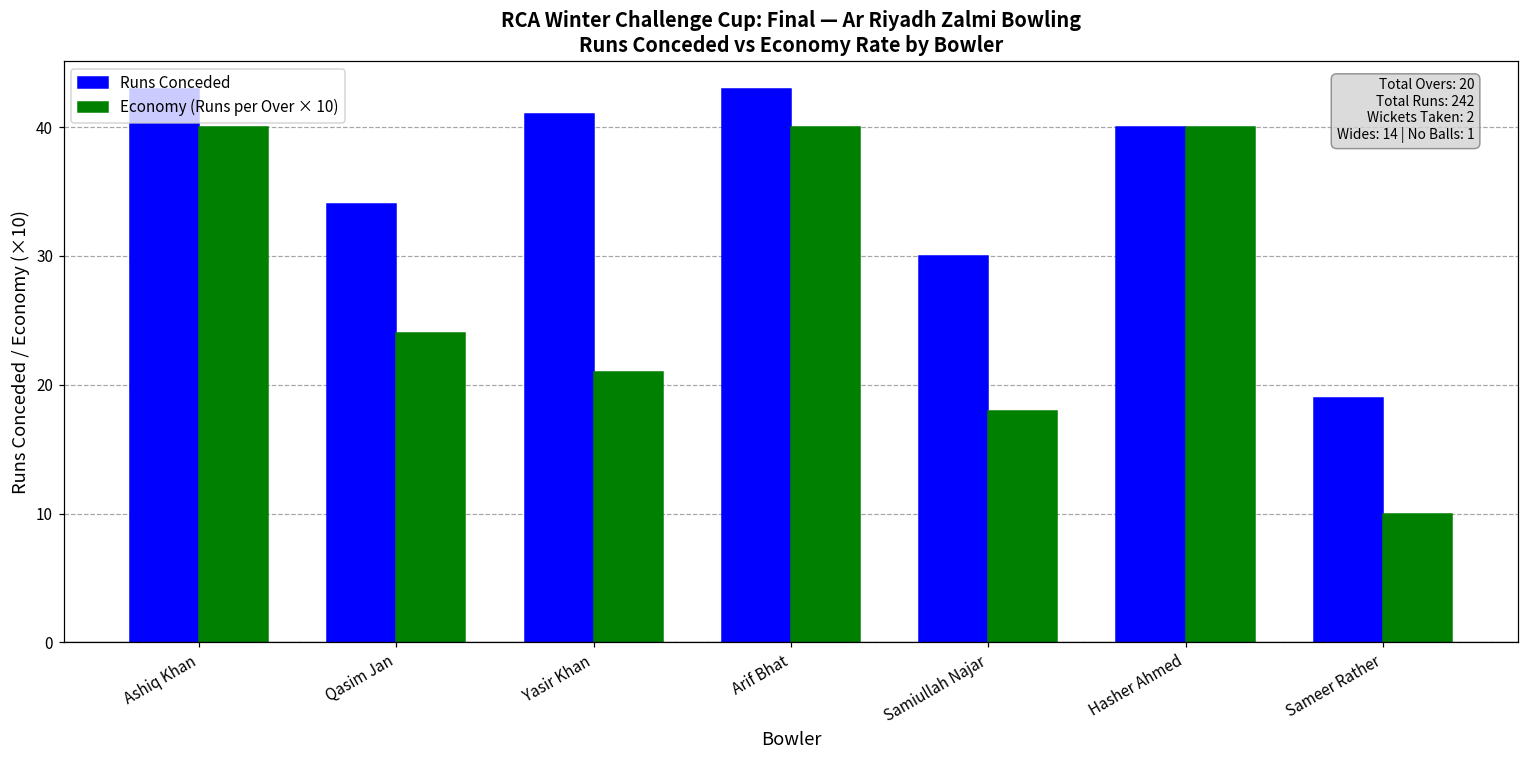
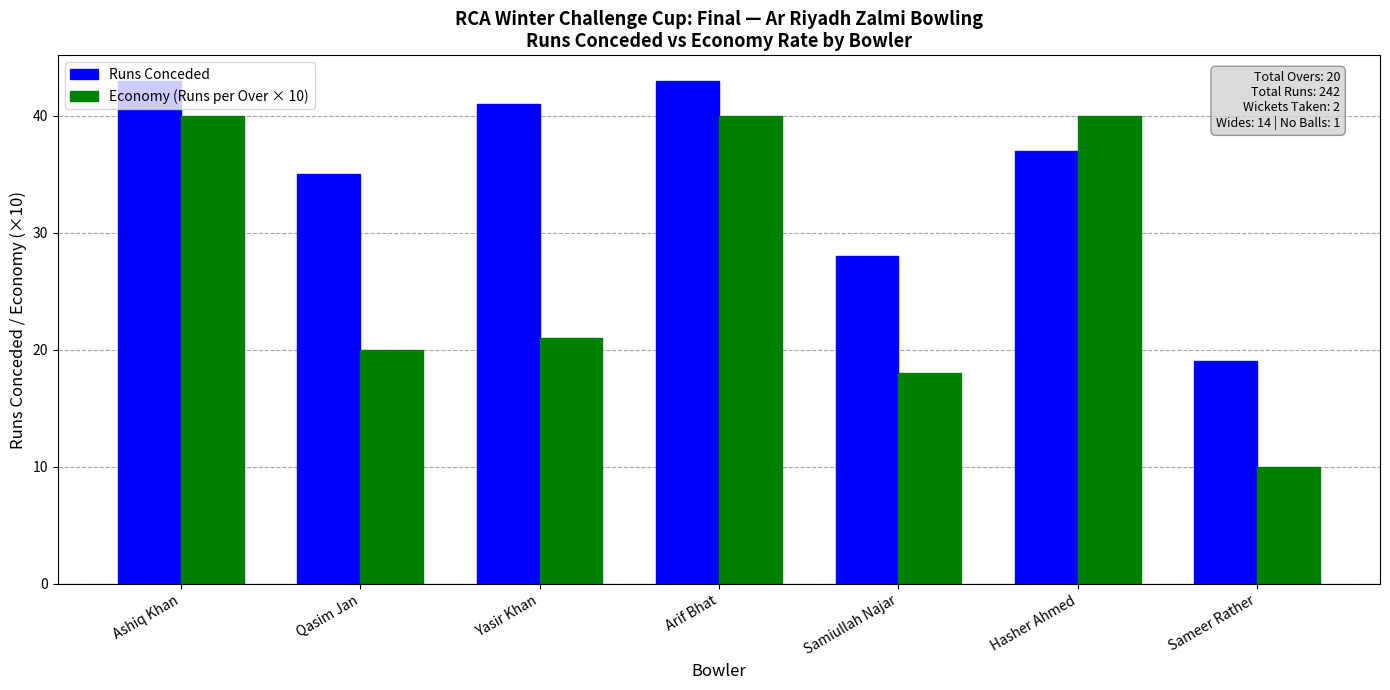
  {
    "Runs Conceded": {
-     "Qasim Jan": 34,
+     "Qasim Jan": 35,
      "Yasir Khan": 41,
      "Arif Bhat": 43,
-     "Samiullah Najar": 30,
-     "Hasher Ahmed": 40,
+     "Samiullah Najar": 28,
+     "Hasher Ahmed": 37,
      "Sameer Rather": 19
    },
    "Economy (Runs per Over × 10)": {
      "Ashiq Khan": 40.0,
-     "Qasim Jan": 24.0,
+     "Qasim Jan": 20.0,
      "Yasir Khan": 21.0,
      "Arif Bhat": 40.0,
      "Samiullah Najar": 18.0,
      "Hasher Ahmed": 40.0,
      "Sameer Rather": 10.0
    }
  }
